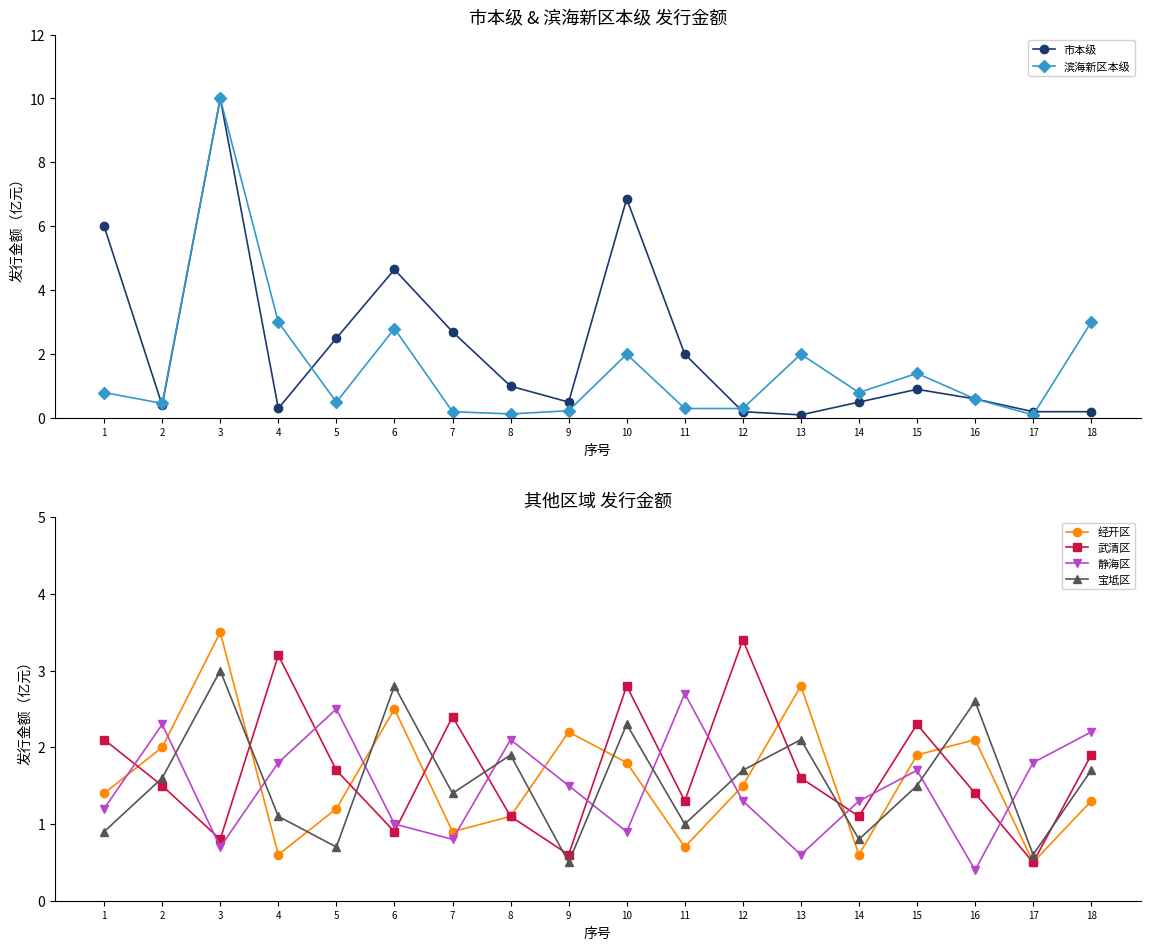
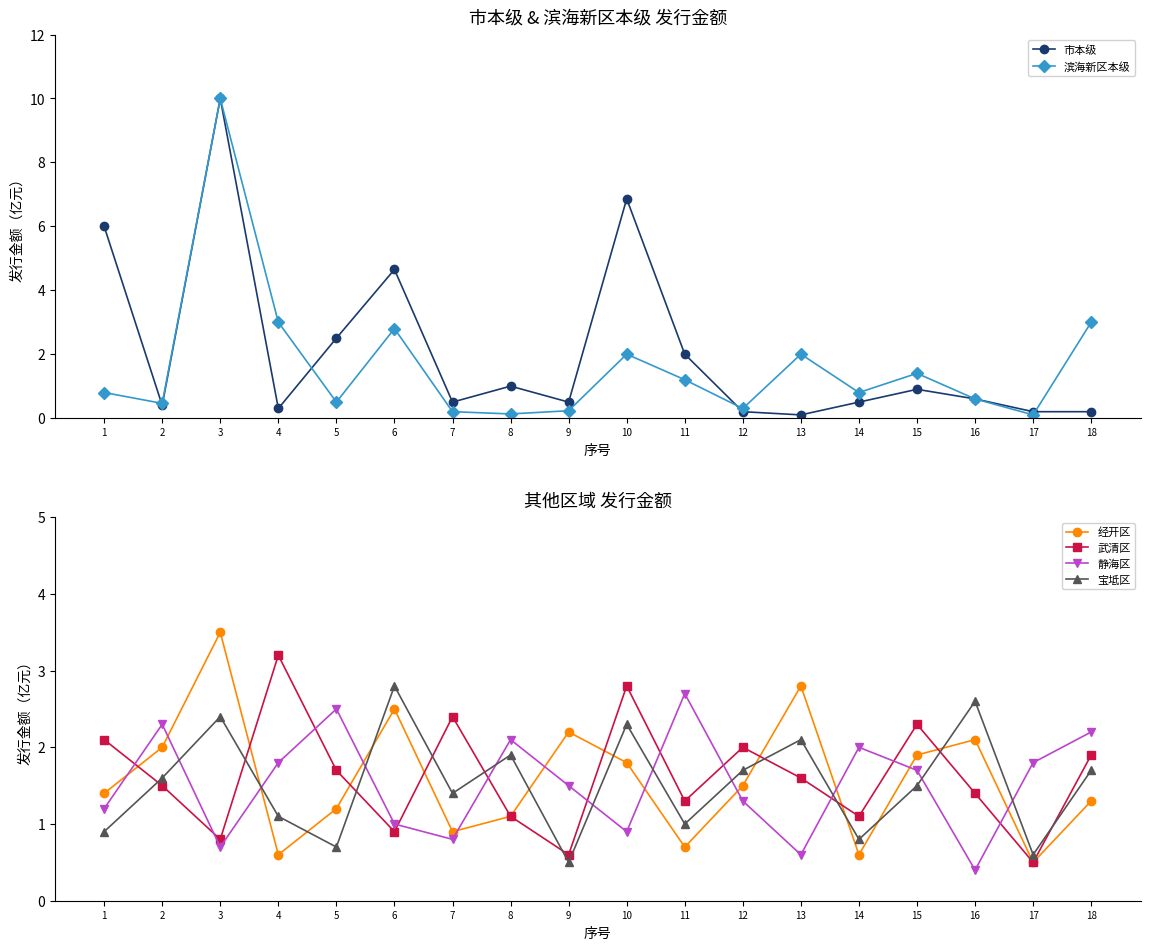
  {
    "市本级 & 滨海新区本级 发行金额": {
      "市本级": {
        "1": 6.0,
        "4": 0.3,
        "5": 2.5,
        "6": 4.7,
-       "7": 2.7,
+       "7": 0.5,
        "8": 1.0,
        "9": 0.5,
        "10": 6.9,
        "11": 2.0,
        "12": 0.2,
        "13": 0.1,
        "14": 0.5,
        "15": 0.9,
        "17": 0.2,
        "18": 0.2
      },
      "滨海新区本级": {
        "1": 0.8,
        "4": 3.0,
        "5": 0.5,
        "6": 2.8,
        "7": 0.2,
        "8": 0.1,
        "9": 0.2,
        "10": 2.0,
-       "11": 0.3,
+       "11": 1.2,
        "12": 0.3,
        "13": 2.0,
        "14": 0.8,
        "15": 1.4,
        "17": 0.1,
        "18": 3.0
      }
    },
    "其他区域 发行金额": {
      "经开区": {
        "1": 1.4,
        "2": 2.0,
        "3": 3.5,
        "4": 0.6,
        "5": 1.2,
        "6": 2.5,
        "7": 0.9,
        "9": 2.2,
        "10": 1.8,
        "11": 0.7,
        "12": 1.5,
        "13": 2.8,
        "14": 0.6,
        "15": 1.9,
        "16": 2.1,
        "18": 1.3
      },
      "武清区": {
        "1": 2.1,
        "2": 1.5,
        "3": 0.8,
        "4": 3.2,
        "5": 1.7,
        "6": 0.9,
        "7": 2.4,
        "9": 0.6,
        "10": 2.8,
        "11": 1.3,
-       "12": 3.4,
+       "12": 2.0,
        "13": 1.6,
        "14": 1.1,
        "15": 2.3,
        "16": 1.4,
        "18": 1.9
      },
      "静海区": {
        "1": 1.2,
        "2": 2.3,
        "3": 0.7,
        "4": 1.8,
        "5": 2.5,
        "6": 1.0,
        "7": 0.8,
        "8": 2.1,
        "9": 1.5,
        "10": 0.9,
        "11": 2.7,
        "12": 1.3,
        "13": 0.6,
-       "14": 1.3,
+       "14": 2.0,
        "15": 1.7,
        "16": 0.4,
        "17": 1.8,
        "18": 2.2
      },
      "宝坻区": {
        "1": 0.9,
        "2": 1.6,
-       "3": 3.0,
+       "3": 2.4,
        "4": 1.1,
        "5": 0.7,
        "6": 2.8,
        "7": 1.4,
        "8": 1.9,
        "9": 0.5,
        "10": 2.3,
        "11": 1.0,
        "12": 1.7,
        "13": 2.1,
        "14": 0.8,
        "15": 1.5,
        "16": 2.6,
        "17": 0.6,
        "18": 1.7
      }
    }
  }
